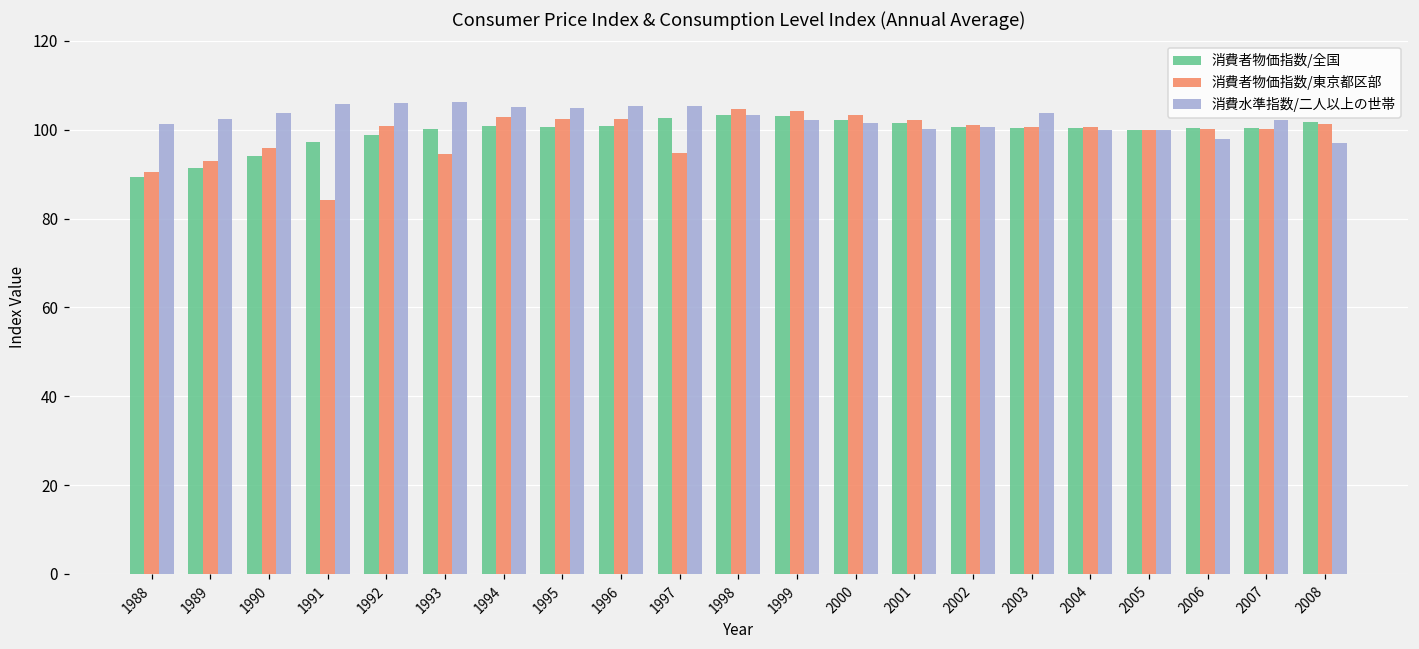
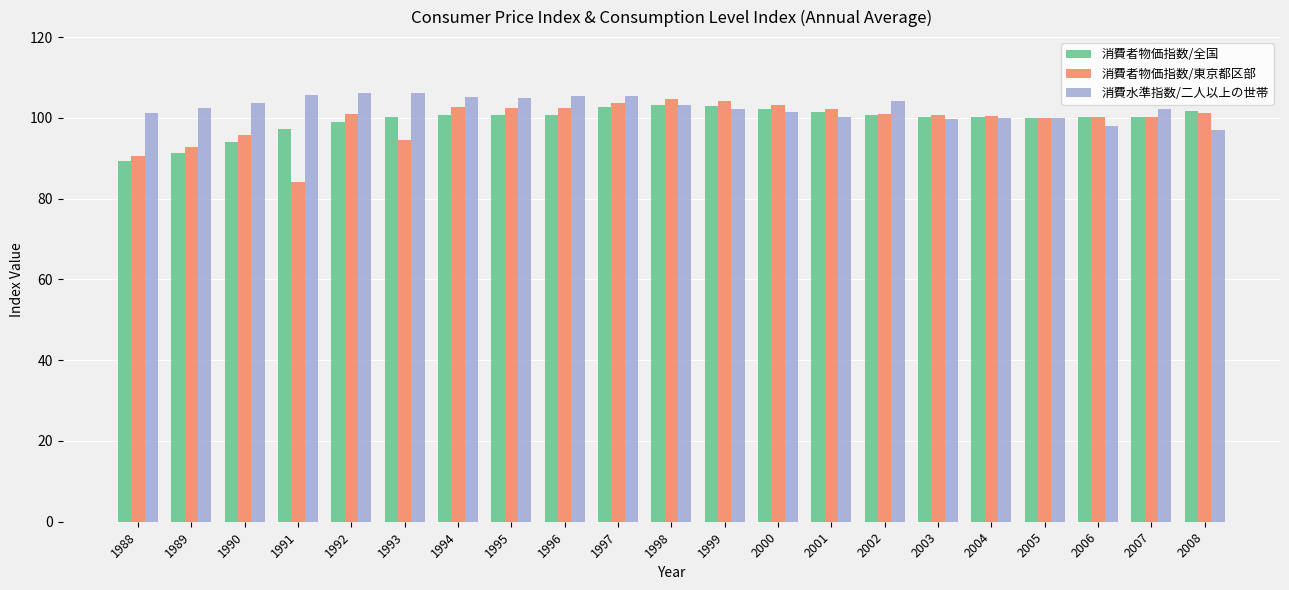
  {
    "消費者物価指数/全国": {
      "1988": 89,
      "1989": 91,
      "1990": 94,
      "1991": 97,
      "1992": 99,
      "1993": 100,
      "1994": 101,
      "1995": 101,
      "1996": 101,
      "1997": 103,
      "1998": 103,
      "1999": 103,
      "2000": 102,
      "2001": 102,
      "2002": 101,
      "2003": 100,
      "2004": 100,
      "2005": 100,
      "2006": 100,
      "2007": 100,
      "2008": 102
    },
    "消費者物価指数/東京都区部": {
      "1988": 91,
      "1989": 93,
      "1990": 96,
      "1991": 84,
      "1992": 101,
      "1993": 95,
      "1994": 103,
      "1995": 103,
      "1996": 103,
-     "1997": 95,
+     "1997": 104,
      "1998": 105,
      "1999": 104,
      "2000": 103,
      "2001": 102,
      "2002": 101,
      "2003": 101,
      "2004": 101,
      "2005": 100,
      "2006": 100,
      "2007": 100,
      "2008": 101
    },
    "消費水準指数/二人以上の世帯": {
      "1988": 101,
      "1989": 102,
      "1990": 104,
      "1991": 106,
      "1992": 106,
      "1993": 106,
      "1994": 105,
      "1995": 105,
      "1996": 105,
      "1997": 105,
      "1998": 103,
      "1999": 102,
      "2000": 101,
      "2001": 100,
-     "2002": 101,
-     "2003": 104,
+     "2002": 104,
+     "2003": 100,
      "2004": 100,
      "2005": 100,
      "2006": 98,
      "2007": 102,
      "2008": 97
    }
  }
